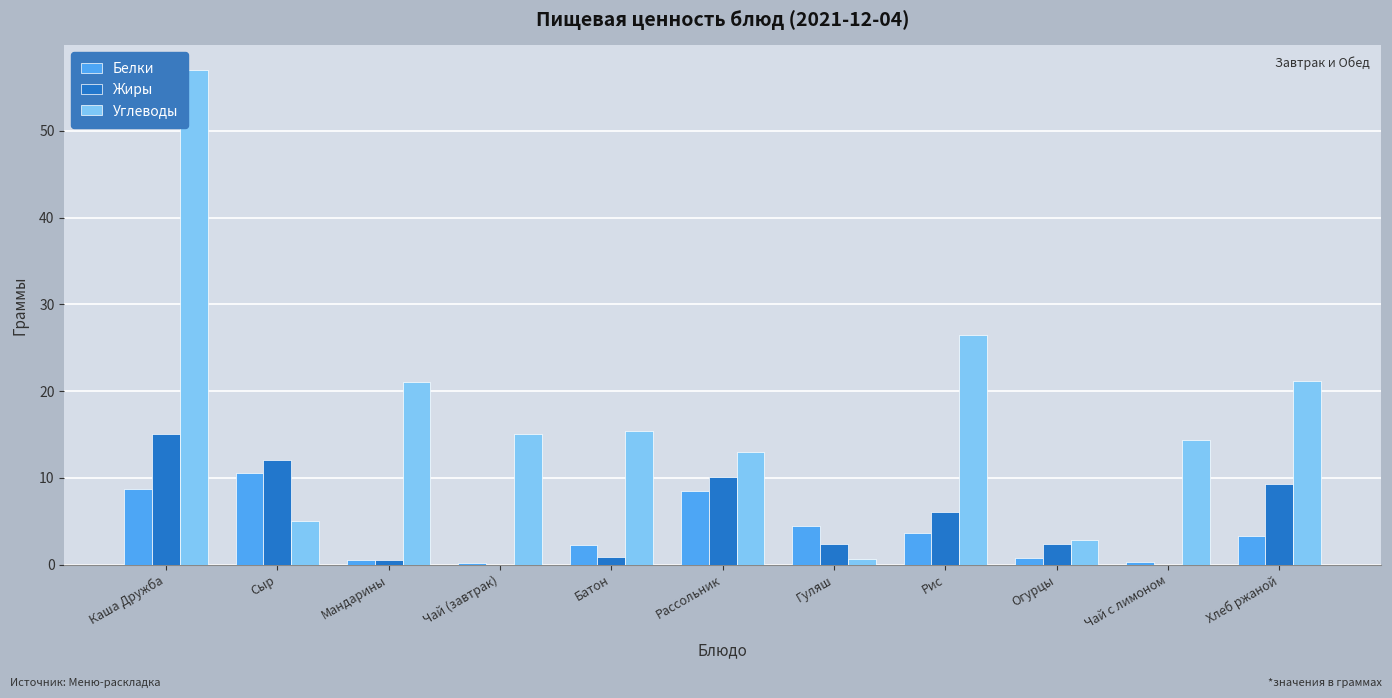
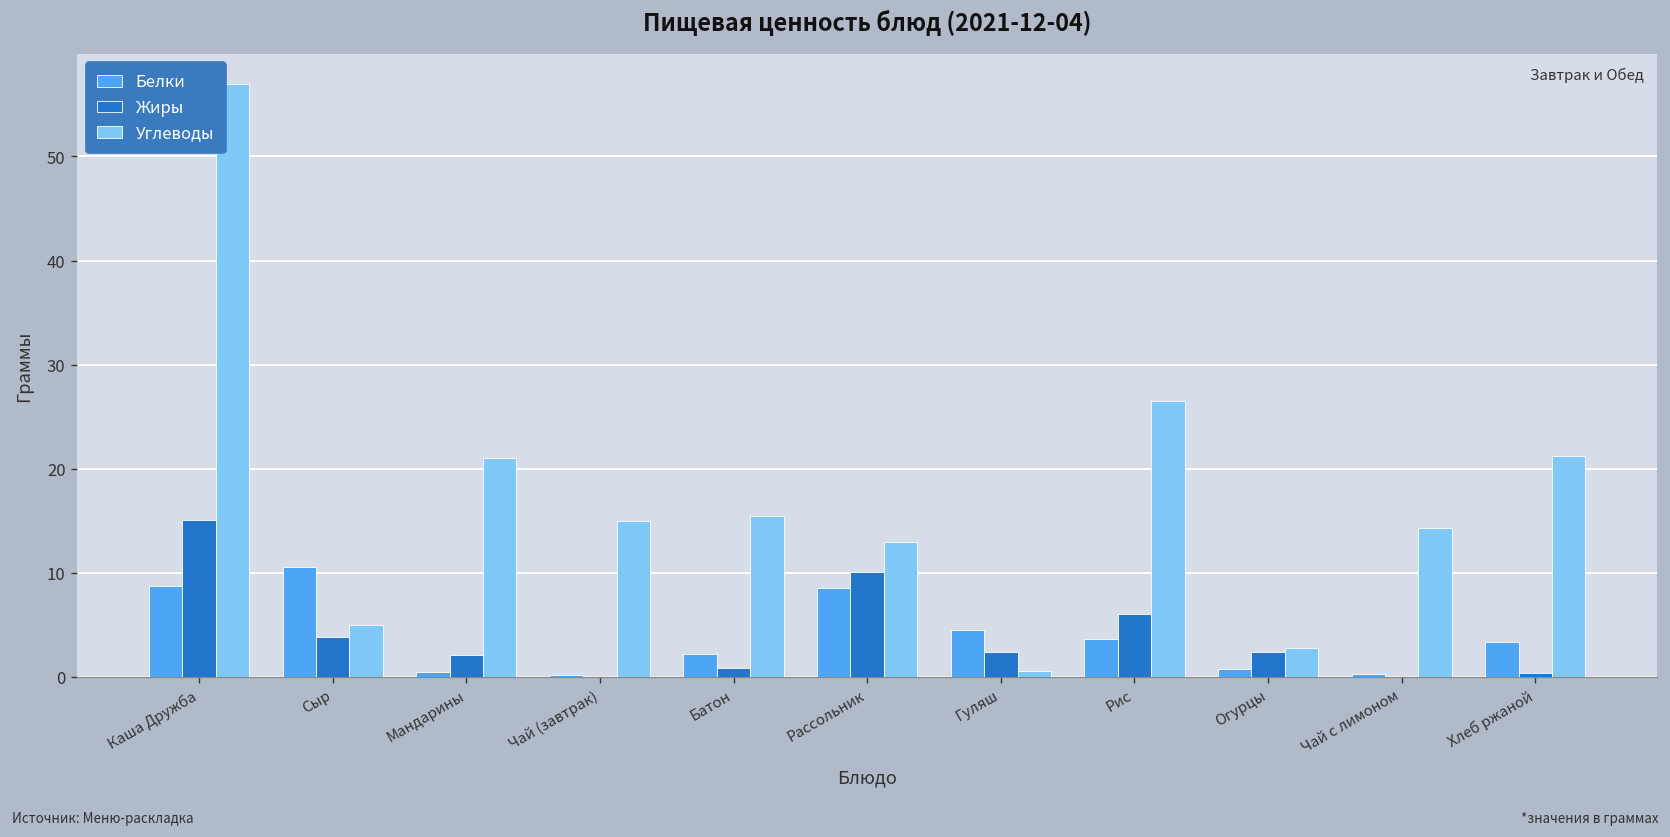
  {
    "Жиры": {
      "Каша Дружба": 15,
-     "Сыр": 12,
-     "Мандарины": 1,
+     "Сыр": 4,
+     "Мандарины": 2,
      "Чай (завтрак)": 0,
      "Батон": 1,
      "Рассольник": 10,
      "Гуляш": 2,
      "Рис": 6,
      "Огурцы": 2,
      "Чай с лимоном": 0,
-     "Хлеб ржаной": 9
+     "Хлеб ржаной": 0
    }
  }
